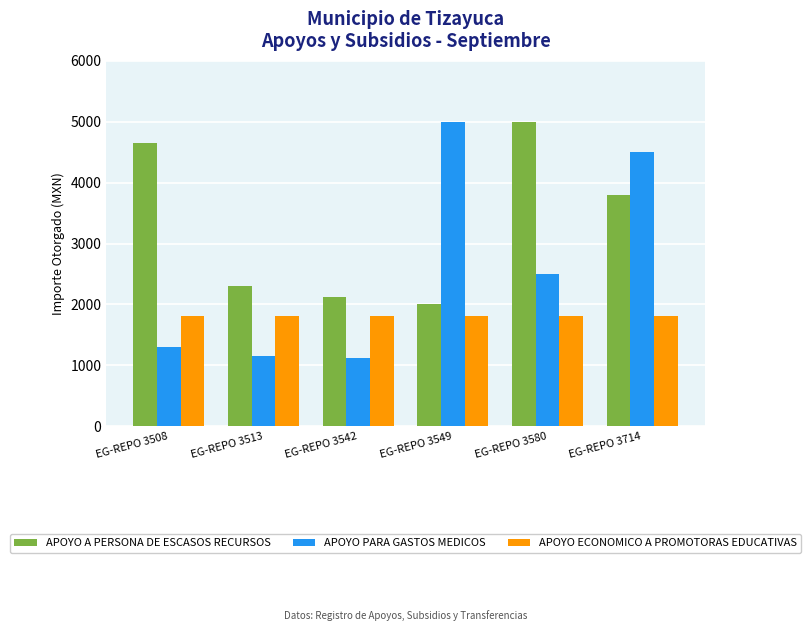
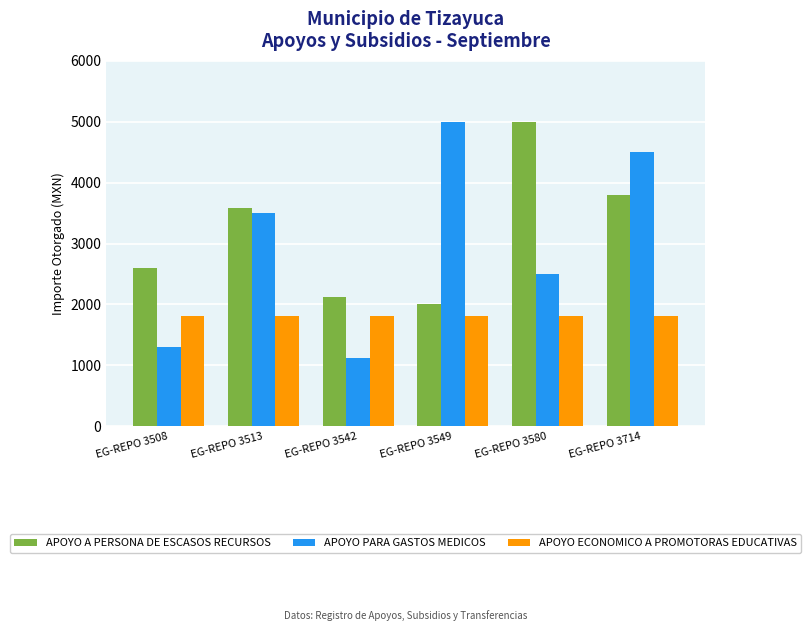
  {
    "APOYO A PERSONA DE ESCASOS RECURSOS": {
-     "EG-REPO 3508": 4600,
-     "EG-REPO 3513": 2300,
+     "EG-REPO 3508": 2600,
+     "EG-REPO 3513": 3600,
      "EG-REPO 3542": 2100,
      "EG-REPO 3549": 2000,
      "EG-REPO 3580": 5000,
      "EG-REPO 3714": 3800
    },
    "APOYO PARA GASTOS MEDICOS": {
      "EG-REPO 3508": 1300,
-     "EG-REPO 3513": 1200,
+     "EG-REPO 3513": 3500,
      "EG-REPO 3542": 1100,
      "EG-REPO 3549": 5000,
      "EG-REPO 3580": 2500,
      "EG-REPO 3714": 4500
    },
    "APOYO ECONOMICO A PROMOTORAS EDUCATIVAS": {
      "EG-REPO 3508": 1800,
      "EG-REPO 3513": 1800,
      "EG-REPO 3542": 1800,
      "EG-REPO 3549": 1800,
      "EG-REPO 3580": 1800,
      "EG-REPO 3714": 1800
    }
  }
